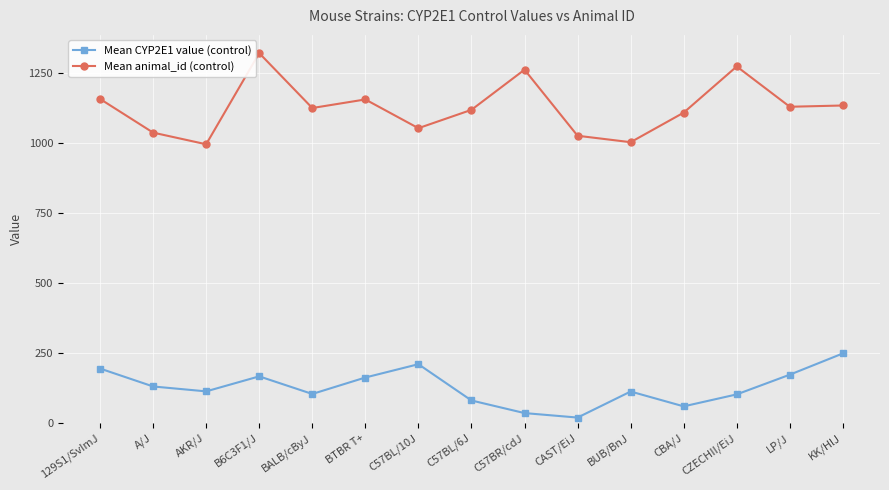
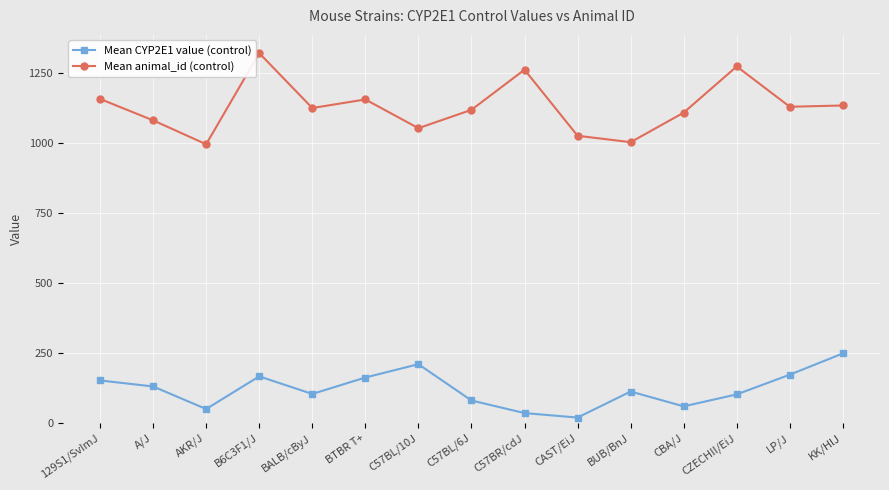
  {
    "Mean CYP2E1 value (control)": {
-     "129S1/SvImJ": 190,
+     "129S1/SvImJ": 150,
      "A/J": 130,
-     "AKR/J": 110,
+     "AKR/J": 50,
      "B6C3F1/J": 170,
      "BALB/cByJ": 100,
      "BTBR T+": 160,
      "C57BL/10J": 210,
      "C57BL/6J": 80,
      "C57BR/cdJ": 40,
      "CAST/EiJ": 20,
      "BUB/BnJ": 110,
      "CBA/J": 60,
      "CZECHII/EiJ": 100,
      "LP/J": 170,
      "KK/HlJ": 250
    },
    "Mean animal_id (control)": {
      "129S1/SvImJ": 1160,
-     "A/J": 1040,
+     "A/J": 1080,
      "AKR/J": 990,
      "B6C3F1/J": 1320,
      "BALB/cByJ": 1120,
      "BTBR T+": 1150,
      "C57BL/10J": 1050,
      "C57BL/6J": 1120,
      "C57BR/cdJ": 1260,
      "CAST/EiJ": 1030,
      "BUB/BnJ": 1000,
      "CBA/J": 1110,
      "CZECHII/EiJ": 1270,
      "LP/J": 1130,
      "KK/HlJ": 1130
    }
  }
